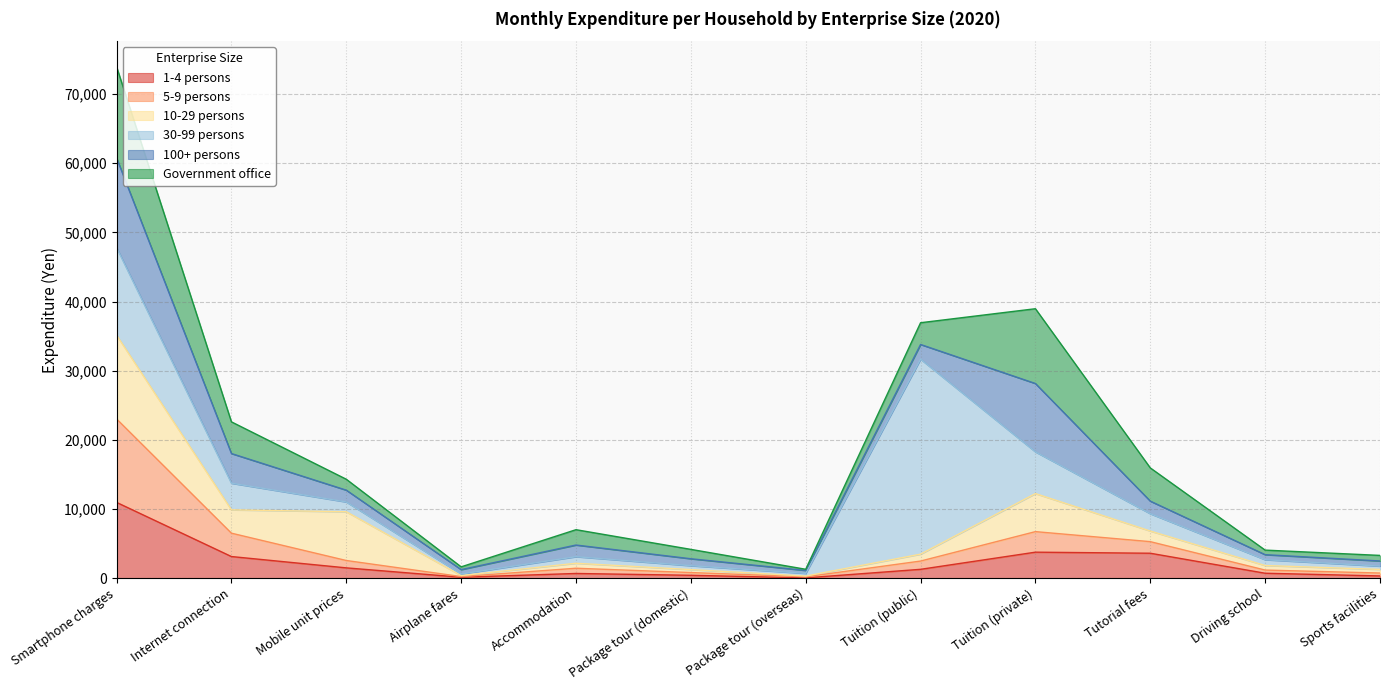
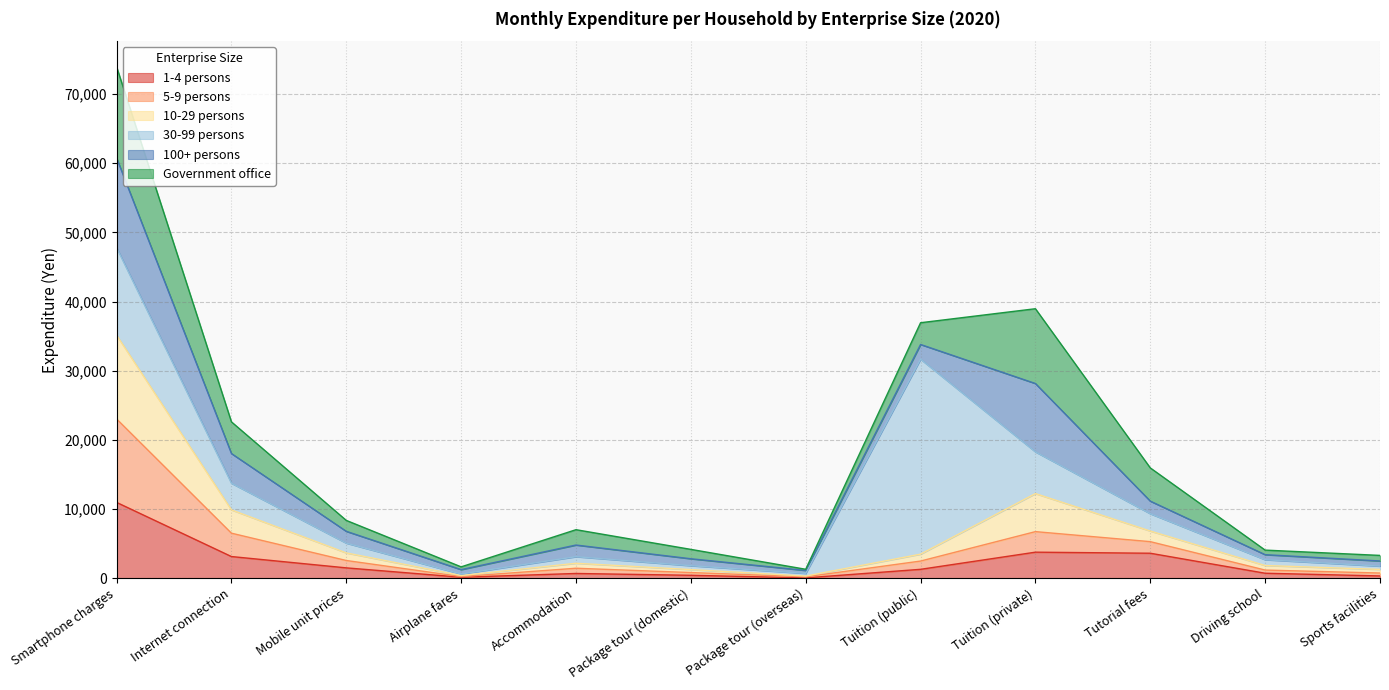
  {
    "1-4 persons": {
      "Smartphone charges": "11,000",
      "Internet connection": "3,000",
      "Mobile unit prices": "1,000",
      "Accommodation": "1,000",
      "Package tour (domestic)": "0",
      "Tuition (public)": "1,000",
      "Tuition (private)": "4,000",
      "Tutorial fees": "4,000",
      "Driving school": "1,000",
      "Sports facilities": "0"
    },
    "5-9 persons": {
      "Smartphone charges": "12,000",
      "Internet connection": "3,000",
      "Mobile unit prices": "1,000",
      "Accommodation": "1,000",
      "Package tour (domestic)": "0",
      "Tuition (public)": "1,000",
      "Tuition (private)": "3,000",
      "Tutorial fees": "2,000",
      "Driving school": "0",
      "Sports facilities": "0"
    },
    "10-29 persons": {
      "Smartphone charges": "12,000",
      "Internet connection": "3,000",
-     "Mobile unit prices": "7,000",
+     "Mobile unit prices": "1,000",
      "Accommodation": "1,000",
      "Package tour (domestic)": "0",
      "Tuition (public)": "1,000",
      "Tuition (private)": "6,000",
      "Tutorial fees": "2,000",
      "Driving school": "1,000",
      "Sports facilities": "1,000"
    },
    "30-99 persons": {
      "Smartphone charges": "13,000",
      "Internet connection": "4,000",
      "Mobile unit prices": "1,000",
      "Accommodation": "1,000",
      "Package tour (domestic)": "1,000",
      "Package tour (overseas)": "0",
      "Tuition (public)": "28,000",
      "Tuition (private)": "6,000",
      "Tutorial fees": "3,000",
      "Driving school": "1,000",
      "Sports facilities": "0"
    },
    "100+ persons": {
      "Smartphone charges": "13,000",
      "Internet connection": "4,000",
      "Mobile unit prices": "2,000",
      "Airplane fares": "1,000",
      "Accommodation": "2,000",
      "Package tour (domestic)": "1,000",
      "Tuition (public)": "2,000",
      "Tuition (private)": "10,000",
      "Tutorial fees": "2,000",
      "Driving school": "1,000",
      "Sports facilities": "1,000"
    },
    "Government office": {
      "Smartphone charges": "13,000",
      "Internet connection": "5,000",
      "Mobile unit prices": "2,000",
      "Airplane fares": "0",
      "Accommodation": "2,000",
      "Package tour (domestic)": "1,000",
      "Tuition (public)": "3,000",
      "Tuition (private)": "11,000",
      "Tutorial fees": "5,000",
      "Driving school": "1,000",
      "Sports facilities": "1,000"
    }
  }
